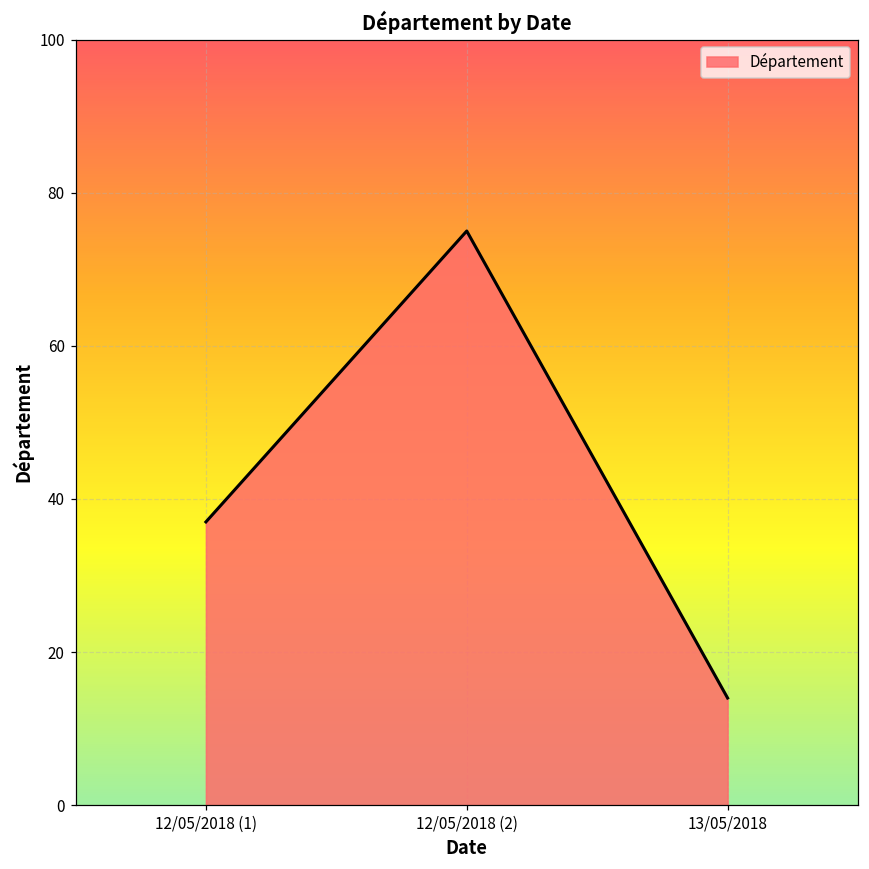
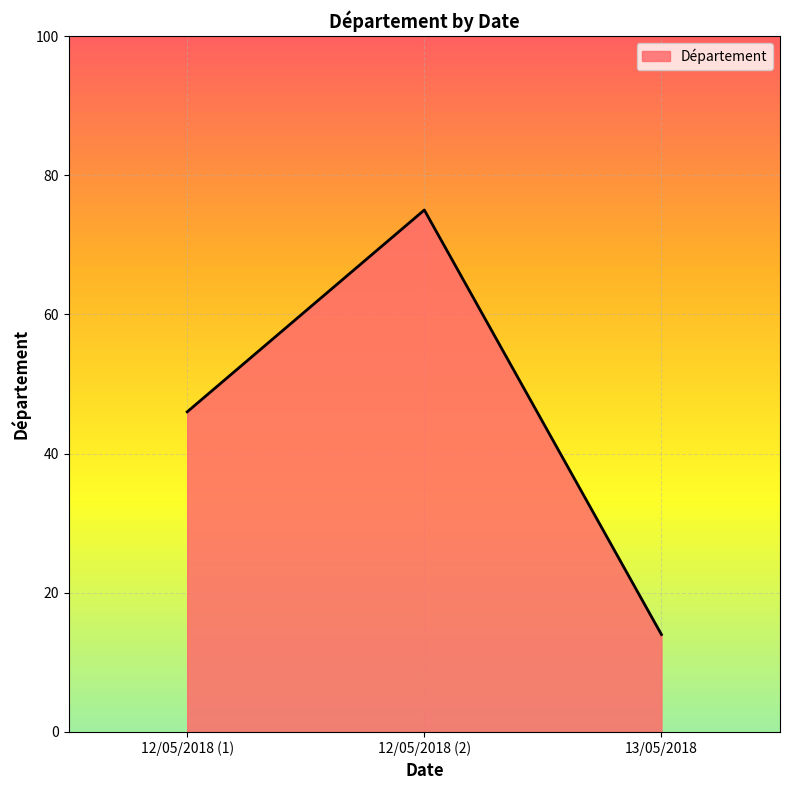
  {
-   "12/05/2018 (1)": 37,
+   "12/05/2018 (1)": 46,
    "12/05/2018 (2)": 75,
    "13/05/2018": 14
  }
